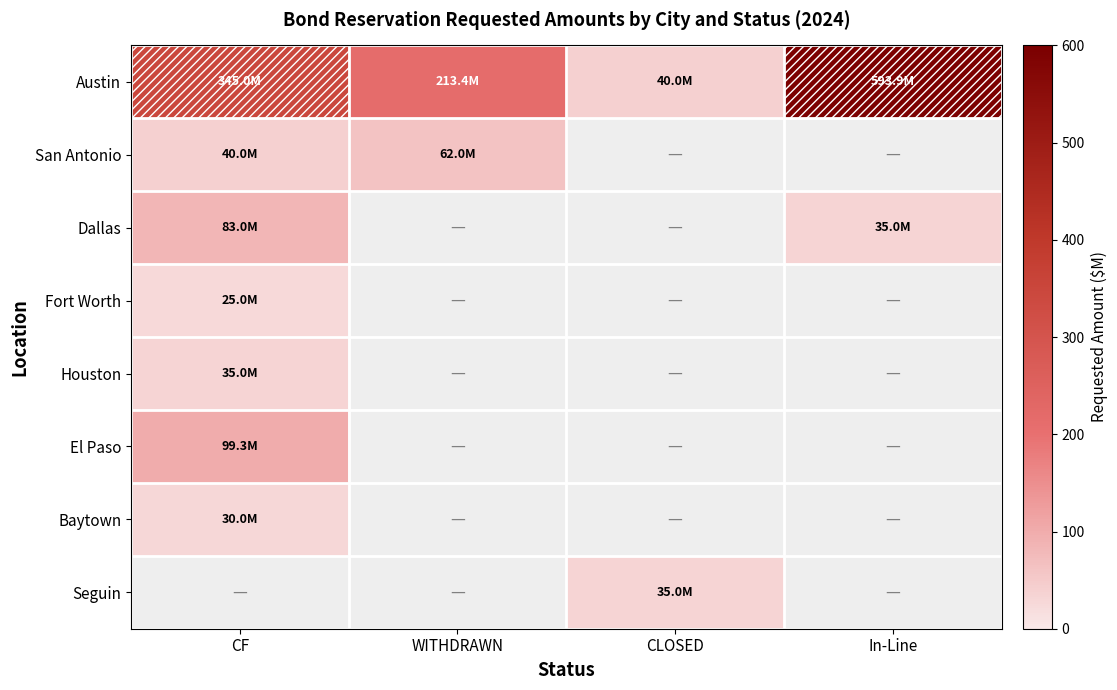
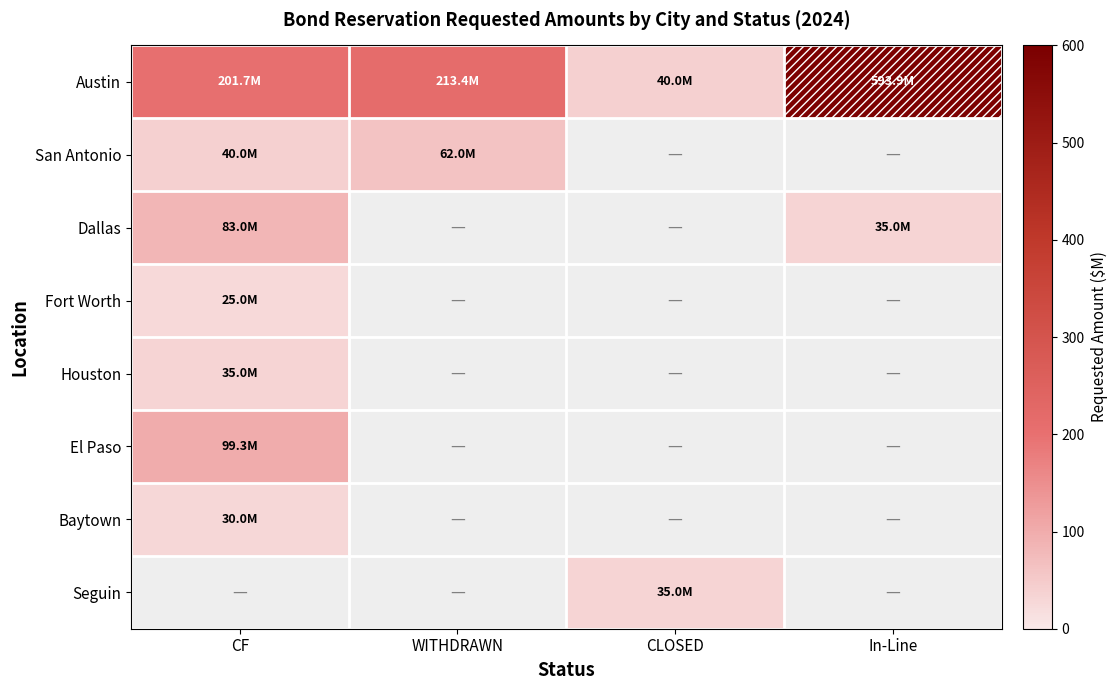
  {
    "Austin": {
-     "CF": "345.0M",
+     "CF": "201.7M",
      "WITHDRAWN": "213.4M",
      "CLOSED": "40.0M",
      "In-Line": "593.9M"
    },
    "San Antonio": {
      "CF": "40.0M",
      "WITHDRAWN": "62.0M"
    },
    "Dallas": {
      "CF": "83.0M",
      "In-Line": "35.0M"
    },
    "Fort Worth": {
      "CF": "25.0M"
    },
    "Houston": {
      "CF": "35.0M"
    },
    "El Paso": {
      "CF": "99.3M"
    },
    "Baytown": {
      "CF": "30.0M"
    },
    "Seguin": {
      "CLOSED": "35.0M"
    }
  }
